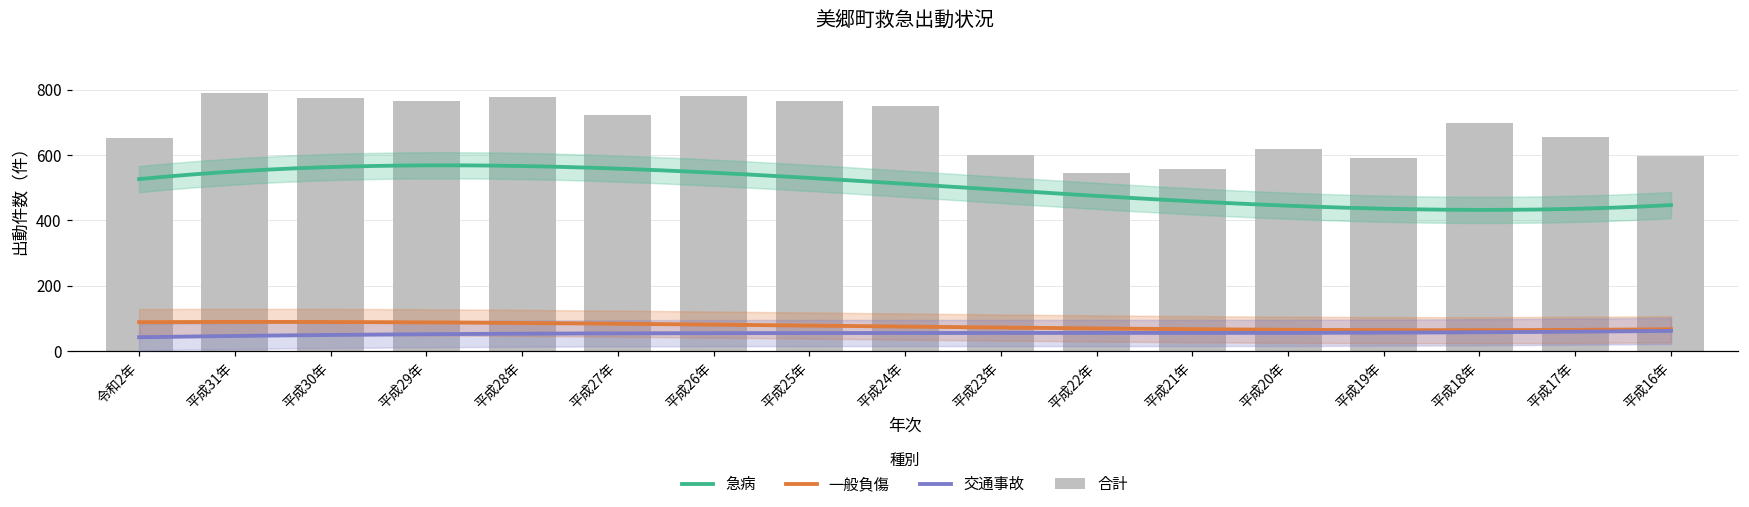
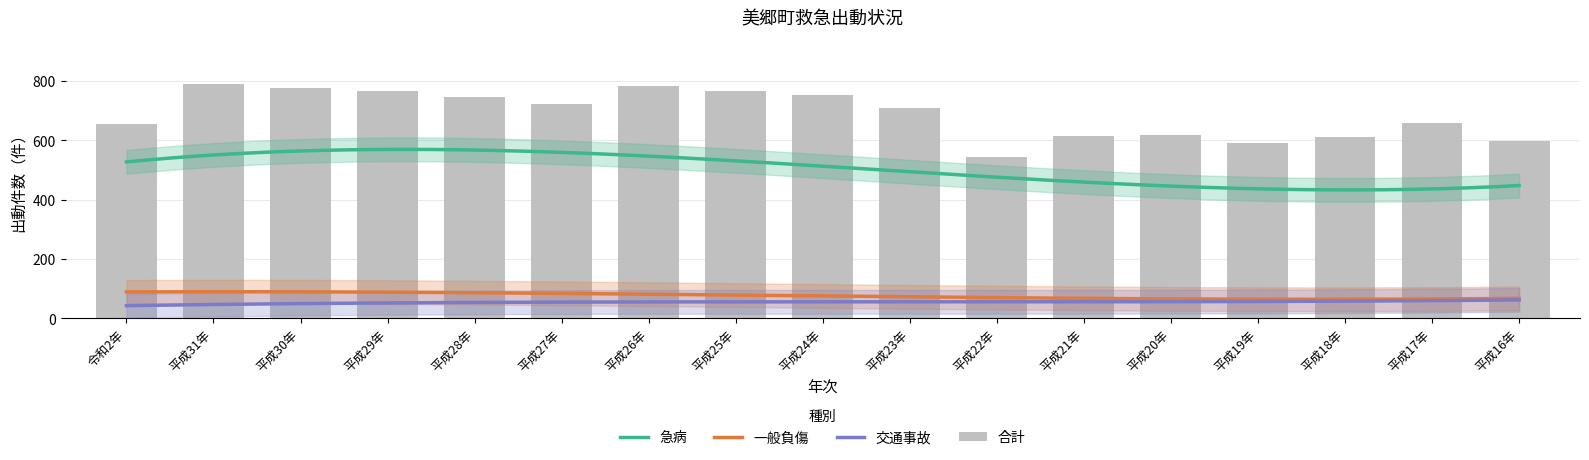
  {
    "合計": {
      "令和2年": 650,
      "平成31年": 790,
      "平成30年": 780,
      "平成29年": 770,
-     "平成28年": 780,
+     "平成28年": 740,
      "平成27年": 720,
      "平成26年": 780,
      "平成25年": 770,
      "平成24年": 750,
-     "平成23年": 600,
+     "平成23年": 710,
      "平成22年": 540,
-     "平成21年": 560,
+     "平成21年": 620,
      "平成20年": 620,
      "平成19年": 590,
-     "平成18年": 700,
+     "平成18年": 610,
      "平成17年": 660,
      "平成16年": 600
    }
  }
